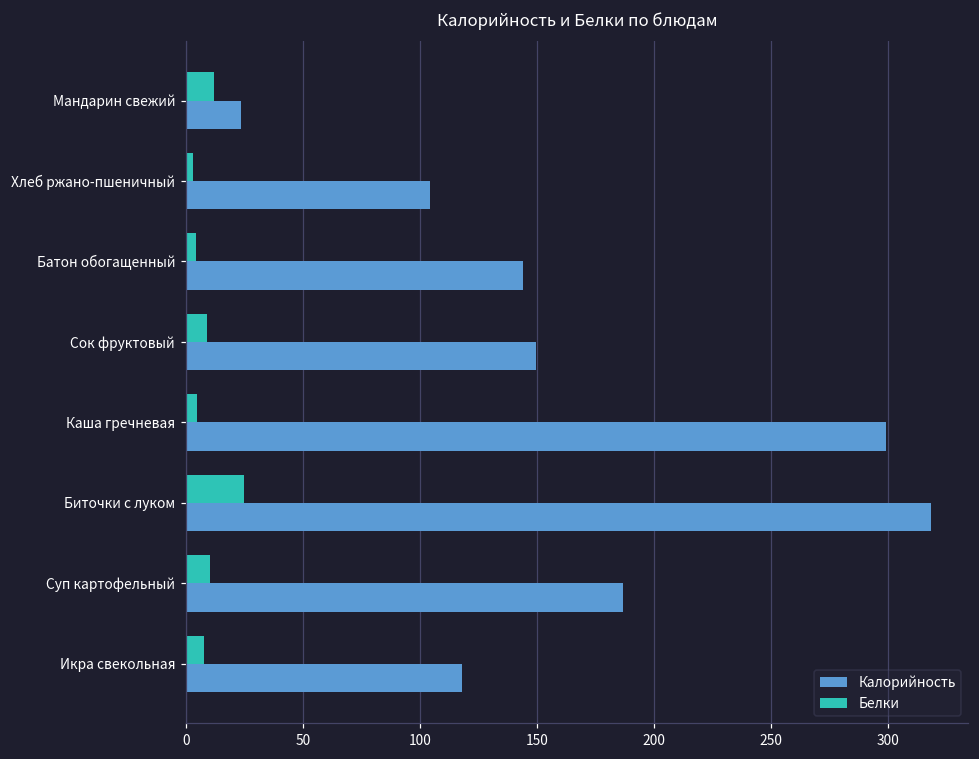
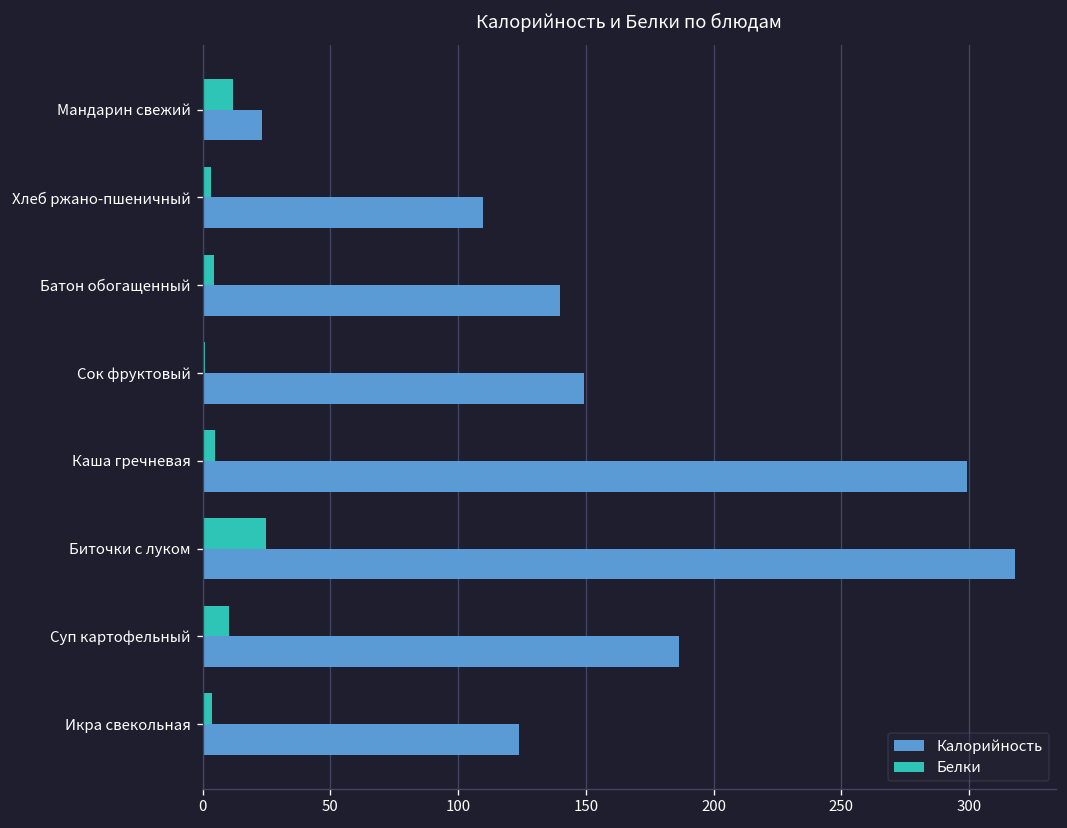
  {
    "Калорийность": {
      "Мандарин свежий": 23,
-     "Хлеб ржано-пшеничный": 105,
-     "Батон обогащенный": 144,
+     "Хлеб ржано-пшеничный": 110,
+     "Батон обогащенный": 140,
      "Сок фруктовый": 149,
      "Каша гречневая": 299,
      "Биточки с луком": 318,
      "Суп картофельный": 187,
-     "Икра свекольная": 118
+     "Икра свекольная": 124
    },
    "Белки": {
      "Мандарин свежий": 12,
      "Хлеб ржано-пшеничный": 3,
      "Батон обогащенный": 4,
-     "Сок фруктовый": 9,
+     "Сок фруктовый": 1,
      "Каша гречневая": 5,
      "Биточки с луком": 25,
      "Суп картофельный": 10,
-     "Икра свекольная": 8
+     "Икра свекольная": 4
    }
  }
